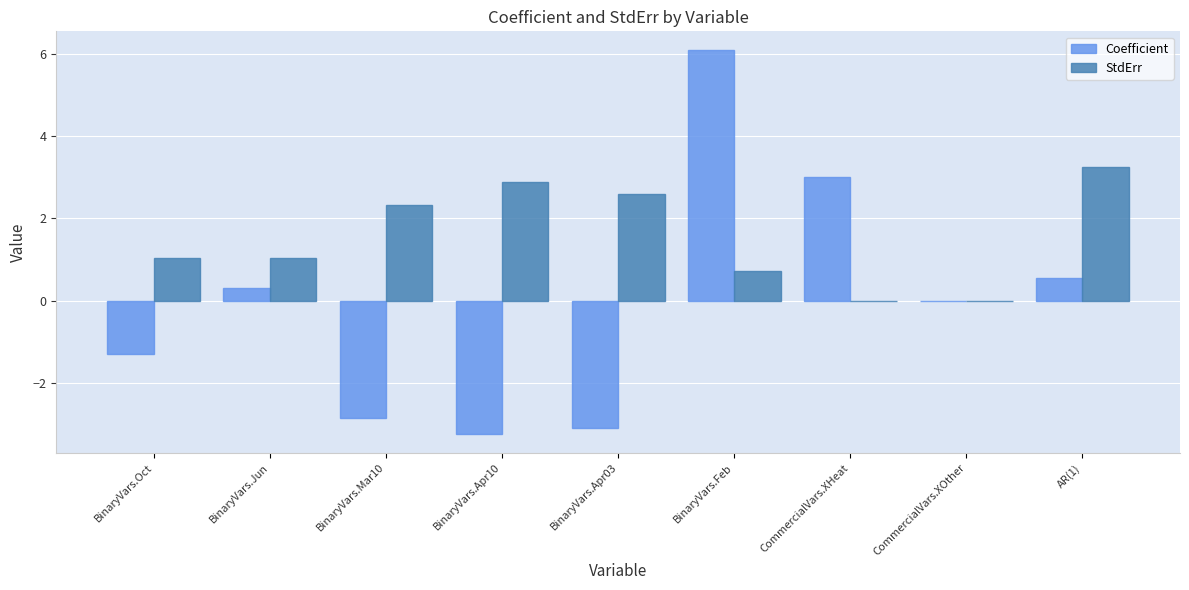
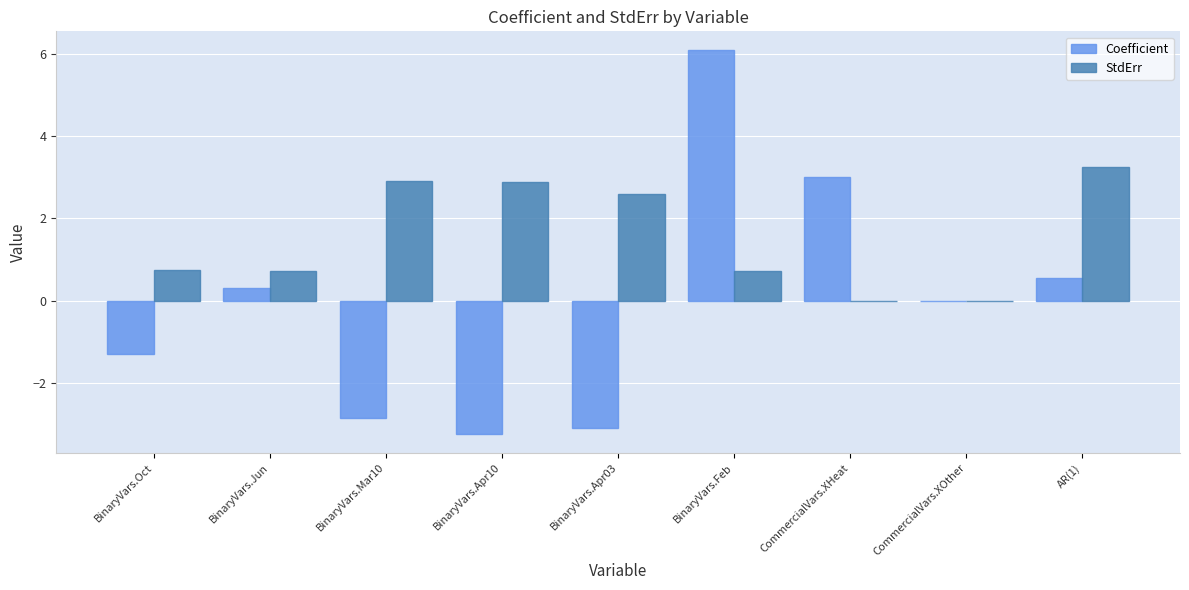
  {
    "Coefficient": {
      "BinaryVars.Oct": -1.3,
      "BinaryVars.Jun": 0.3,
      "BinaryVars.Mar10": -2.9,
      "BinaryVars.Apr10": -3.2,
      "BinaryVars.Apr03": -3.1,
      "BinaryVars.Feb": 6.1,
      "CommercialVars.XHeat": 3.0,
      "AR(1)": 0.6
    },
    "StdErr": {
-     "BinaryVars.Oct": 1.0,
-     "BinaryVars.Jun": 1.0,
-     "BinaryVars.Mar10": 2.3,
+     "BinaryVars.Oct": 0.7,
+     "BinaryVars.Jun": 0.7,
+     "BinaryVars.Mar10": 2.9,
      "BinaryVars.Apr10": 2.9,
      "BinaryVars.Apr03": 2.6,
      "BinaryVars.Feb": 0.7,
      "AR(1)": 3.3
    }
  }
